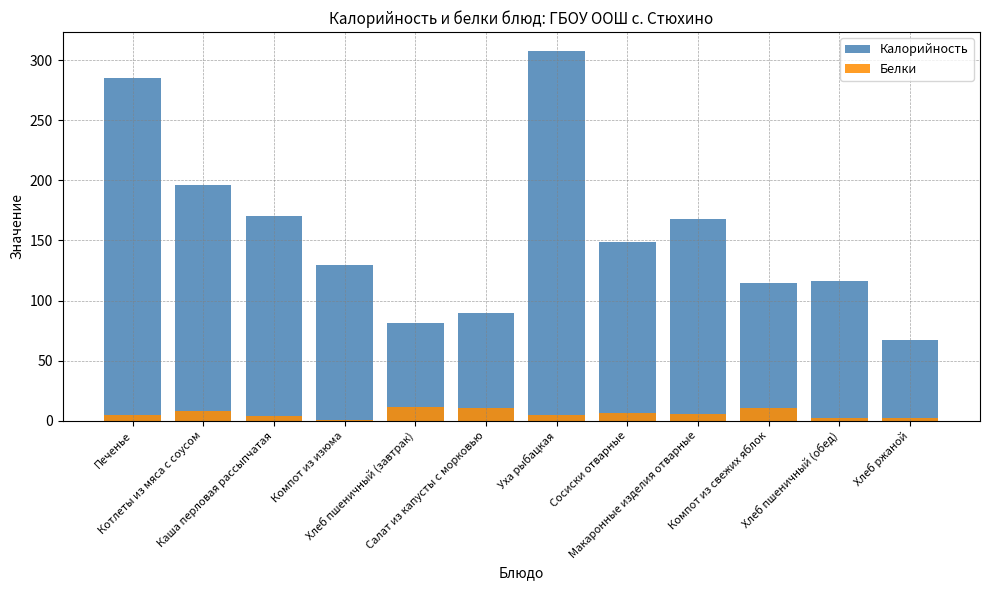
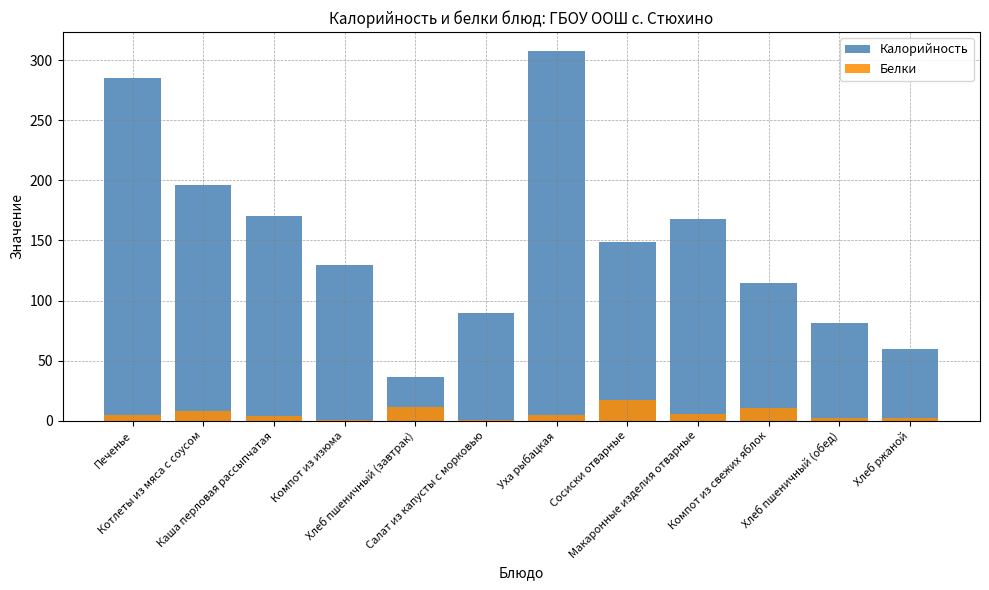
  {
    "Калорийность": {
      "Печенье": 285,
      "Котлеты из мяса с соусом": 196,
      "Каша перловая рассыпчатая": 170,
      "Компот из изюма": 130,
-     "Хлеб пшеничный (завтрак)": 81,
+     "Хлеб пшеничный (завтрак)": 36,
      "Салат из капусты с морковью": 90,
      "Уха рыбацкая": 308,
      "Сосиски отварные": 149,
      "Макаронные изделия отварные": 168,
      "Компот из свежих яблок": 115,
-     "Хлеб пшеничный (обед)": 116,
-     "Хлеб ржаной": 67
+     "Хлеб пшеничный (обед)": 81,
+     "Хлеб ржаной": 60
    },
    "Белки": {
-     "Салат из капусты с морковью": 11,
-     "Сосиски отварные": 6
+     "Салат из капусты с морковью": 1,
+     "Сосиски отварные": 17
    }
  }
